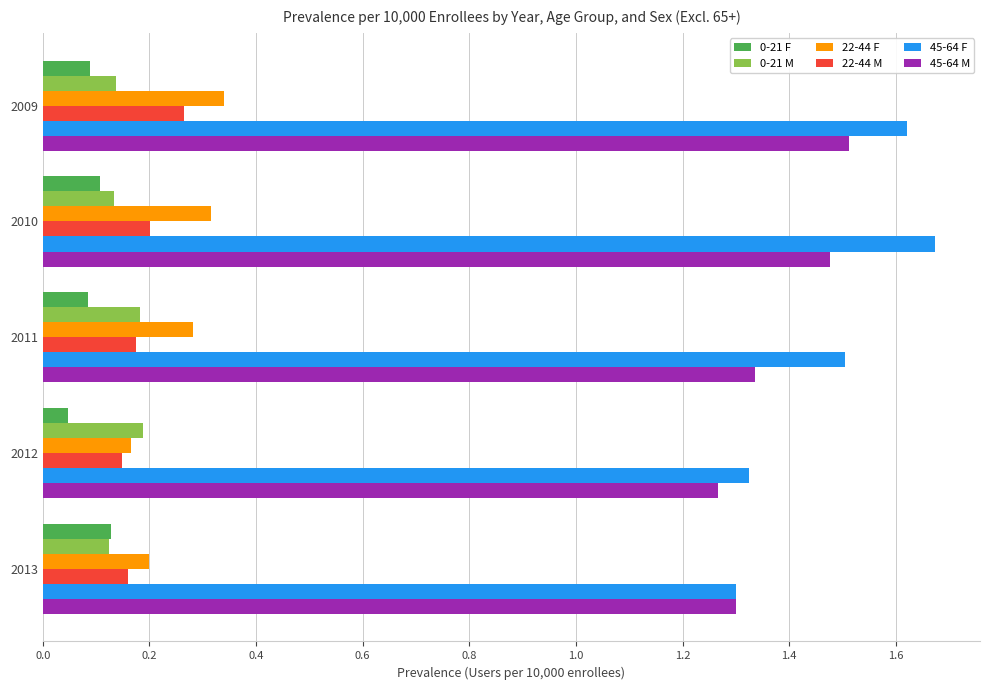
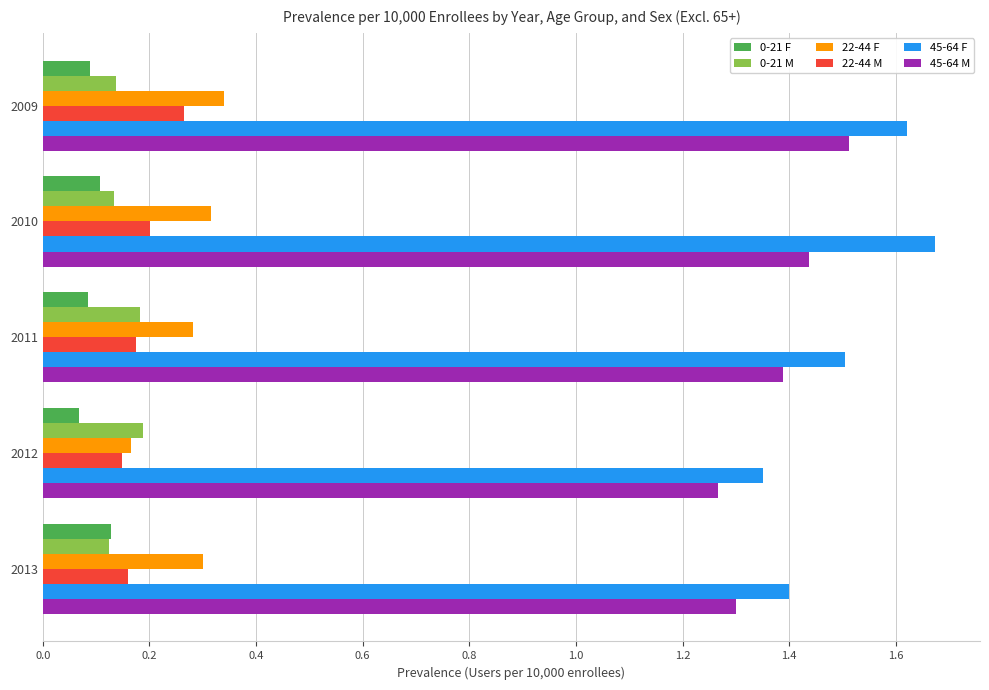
  {
    "0-21 F": {
      "2009": 0.09,
      "2010": 0.11,
      "2011": 0.09,
-     "2012": 0.05,
+     "2012": 0.07,
      "2013": 0.13
    },
    "0-21 M": {
      "2009": 0.14,
      "2010": 0.13,
      "2011": 0.18,
      "2012": 0.19,
      "2013": 0.12
    },
    "22-44 F": {
      "2009": 0.34,
      "2010": 0.32,
      "2011": 0.28,
      "2012": 0.16,
-     "2013": 0.2
+     "2013": 0.3
    },
    "22-44 M": {
      "2009": 0.27,
      "2010": 0.20,
      "2011": 0.18,
      "2012": 0.15,
      "2013": 0.16
    },
    "45-64 F": {
      "2009": 1.62,
      "2010": 1.67,
      "2011": 1.50,
-     "2012": 1.33,
-     "2013": 1.3
+     "2012": 1.35,
+     "2013": 1.4
    },
    "45-64 M": {
      "2009": 1.51,
-     "2010": 1.48,
-     "2011": 1.34,
+     "2010": 1.44,
+     "2011": 1.39,
      "2012": 1.27,
      "2013": 1.30
    }
  }
